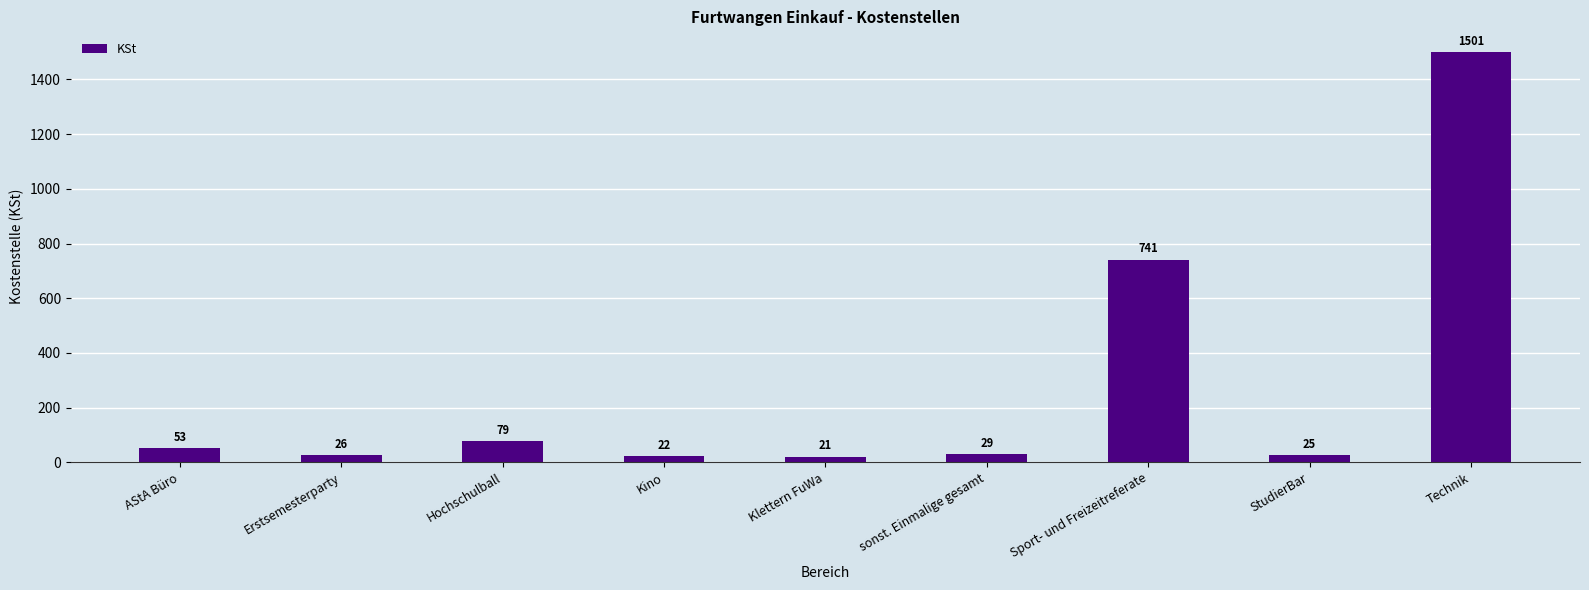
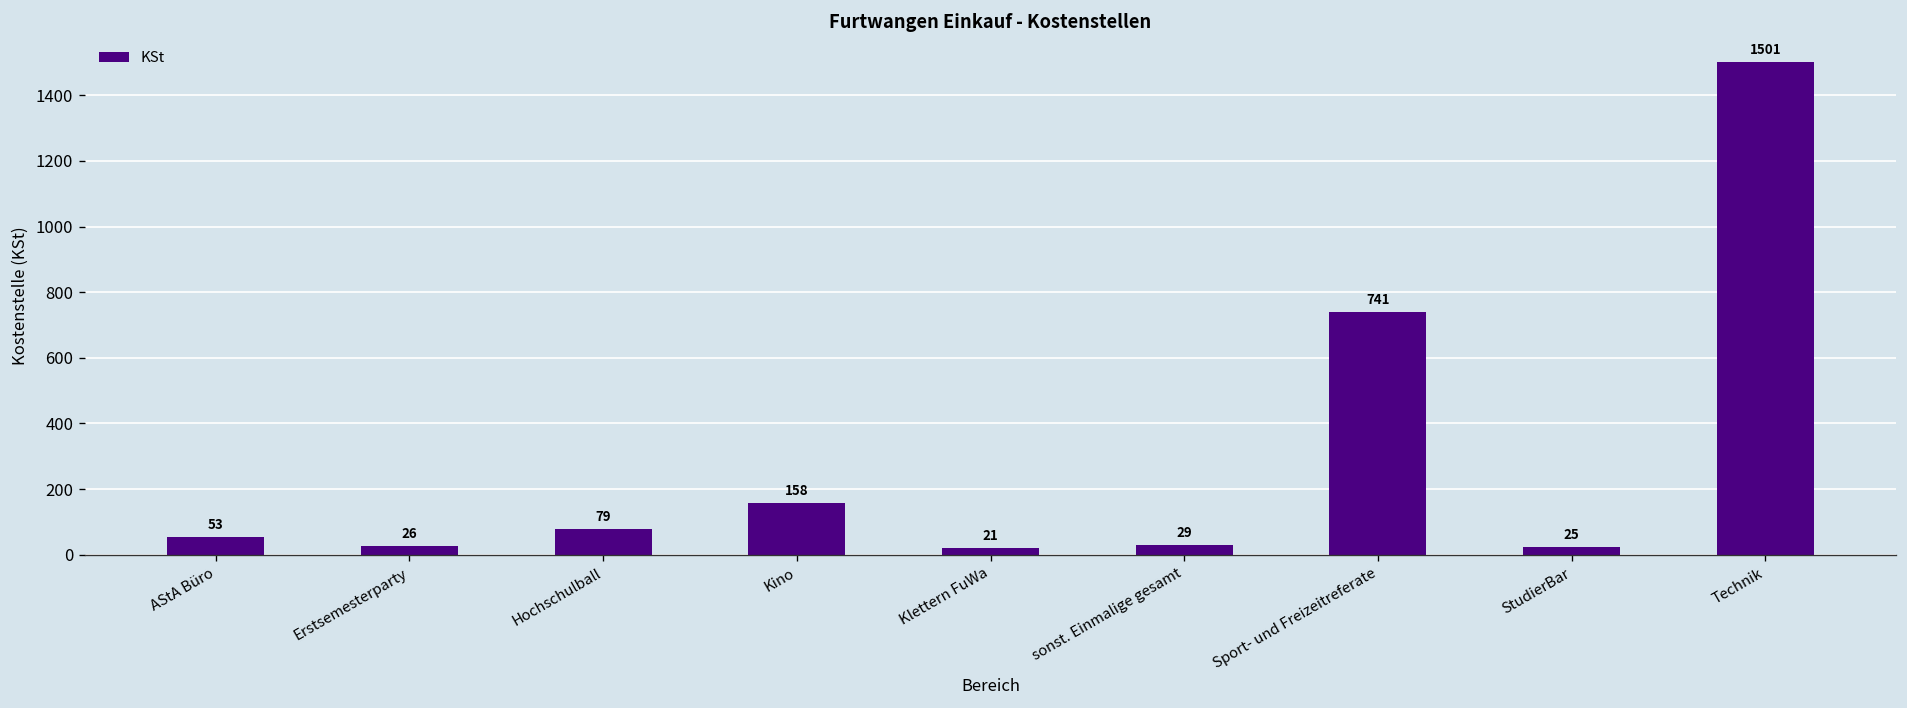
  {
    "AStA Büro": 53,
    "Erstsemesterparty": 26,
    "Hochschulball": 79,
-   "Kino": 22,
+   "Kino": 158,
    "Klettern FuWa": 21,
    "sonst. Einmalige gesamt": 29,
    "Sport- und Freizeitreferate": 741,
    "StudierBar": 25,
    "Technik": 1501
  }
